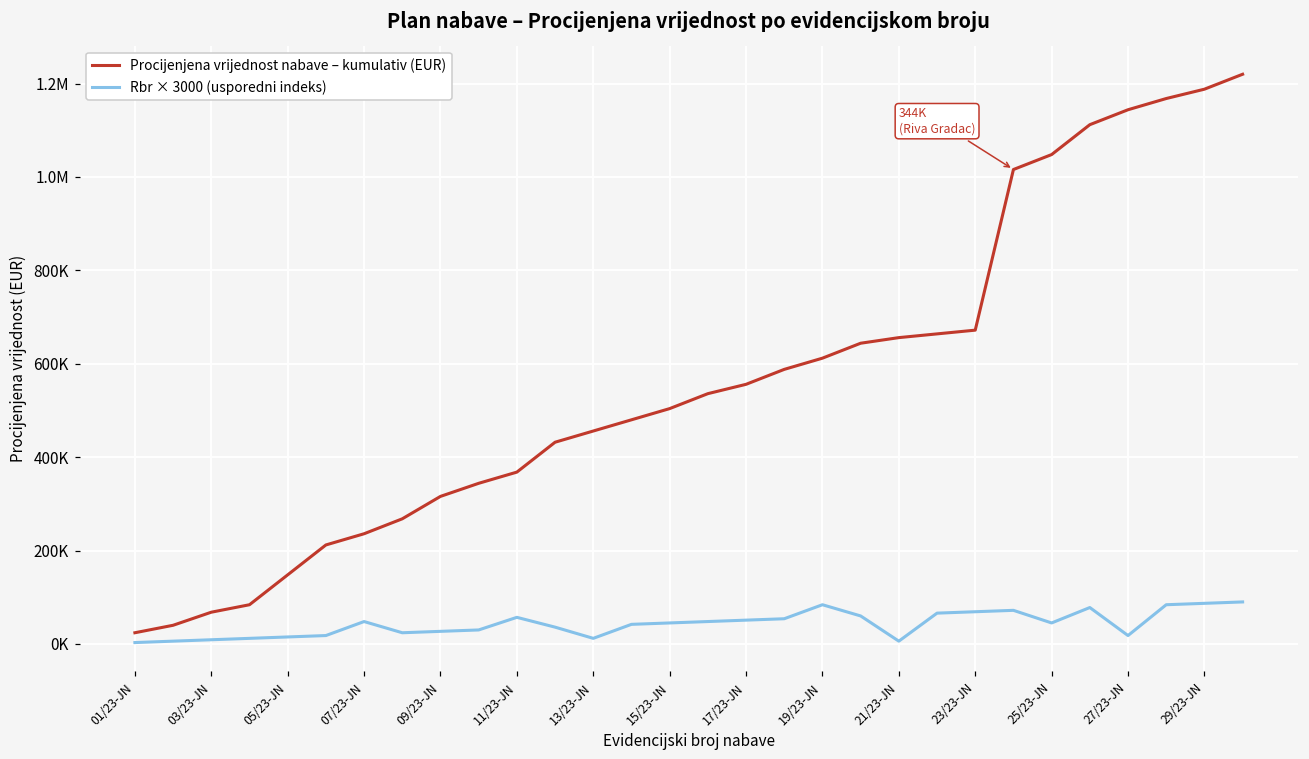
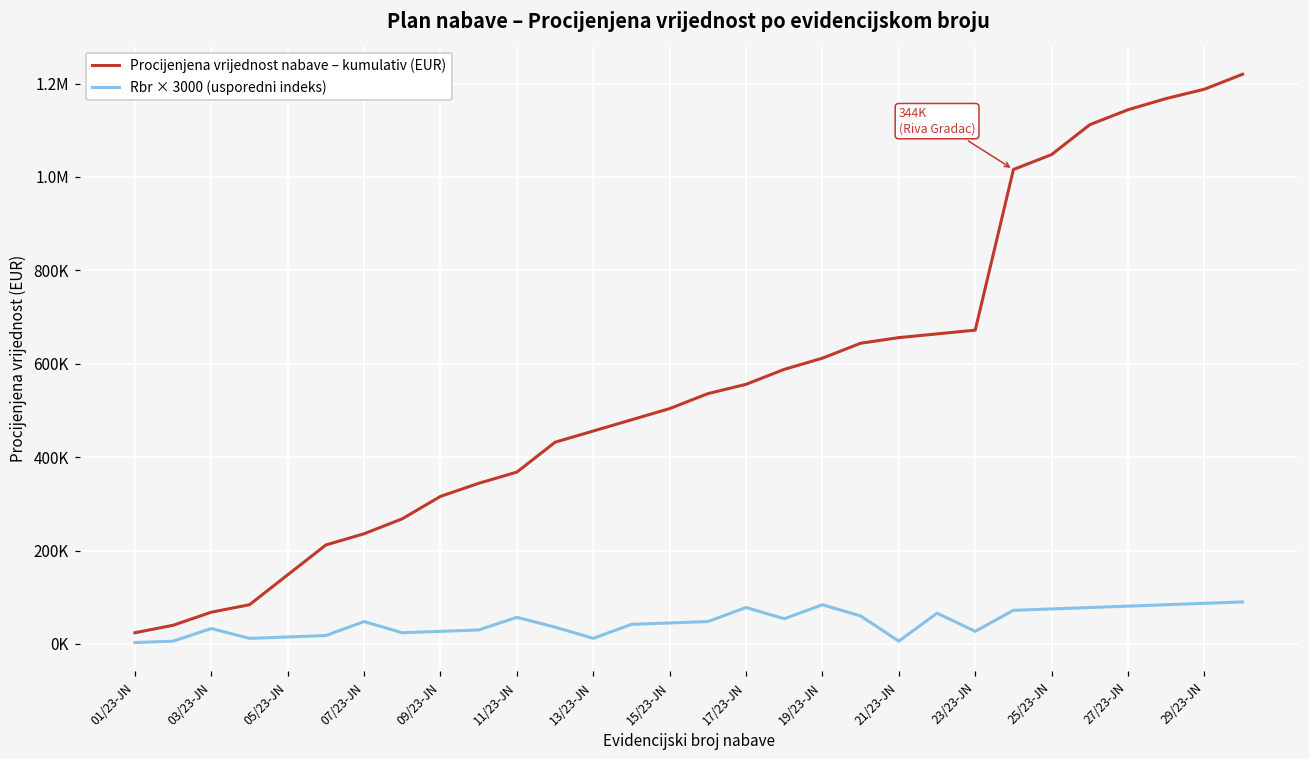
  {
    "Procijenjena vrijednost nabave – kumulativ (EUR)": {
      "01/23-JN": 20000,
      "03/23-JN": 70000,
      "05/23-JN": 150000,
      "07/23-JN": 240000,
      "09/23-JN": 320000,
      "11/23-JN": 370000,
      "13/23-JN": 460000,
      "15/23-JN": 500000,
      "17/23-JN": 560000,
      "19/23-JN": 610000,
      "21/23-JN": 660000,
      "23/23-JN": 670000,
      "25/23-JN": 1050000,
      "27/23-JN": 1140000,
      "29/23-JN": 1190000
    },
    "Rbr × 3000 (usporedni indeks)": {
      "01/23-JN": 0,
-     "03/23-JN": 10000,
+     "03/23-JN": 30000,
      "05/23-JN": 20000,
      "07/23-JN": 50000,
      "09/23-JN": 30000,
      "11/23-JN": 60000,
      "13/23-JN": 10000,
      "15/23-JN": 50000,
-     "17/23-JN": 50000,
+     "17/23-JN": 80000,
      "19/23-JN": 80000,
      "21/23-JN": 10000,
-     "23/23-JN": 70000,
-     "25/23-JN": 50000,
-     "27/23-JN": 20000,
+     "23/23-JN": 30000,
+     "25/23-JN": 80000,
+     "27/23-JN": 80000,
      "29/23-JN": 90000
    }
  }
